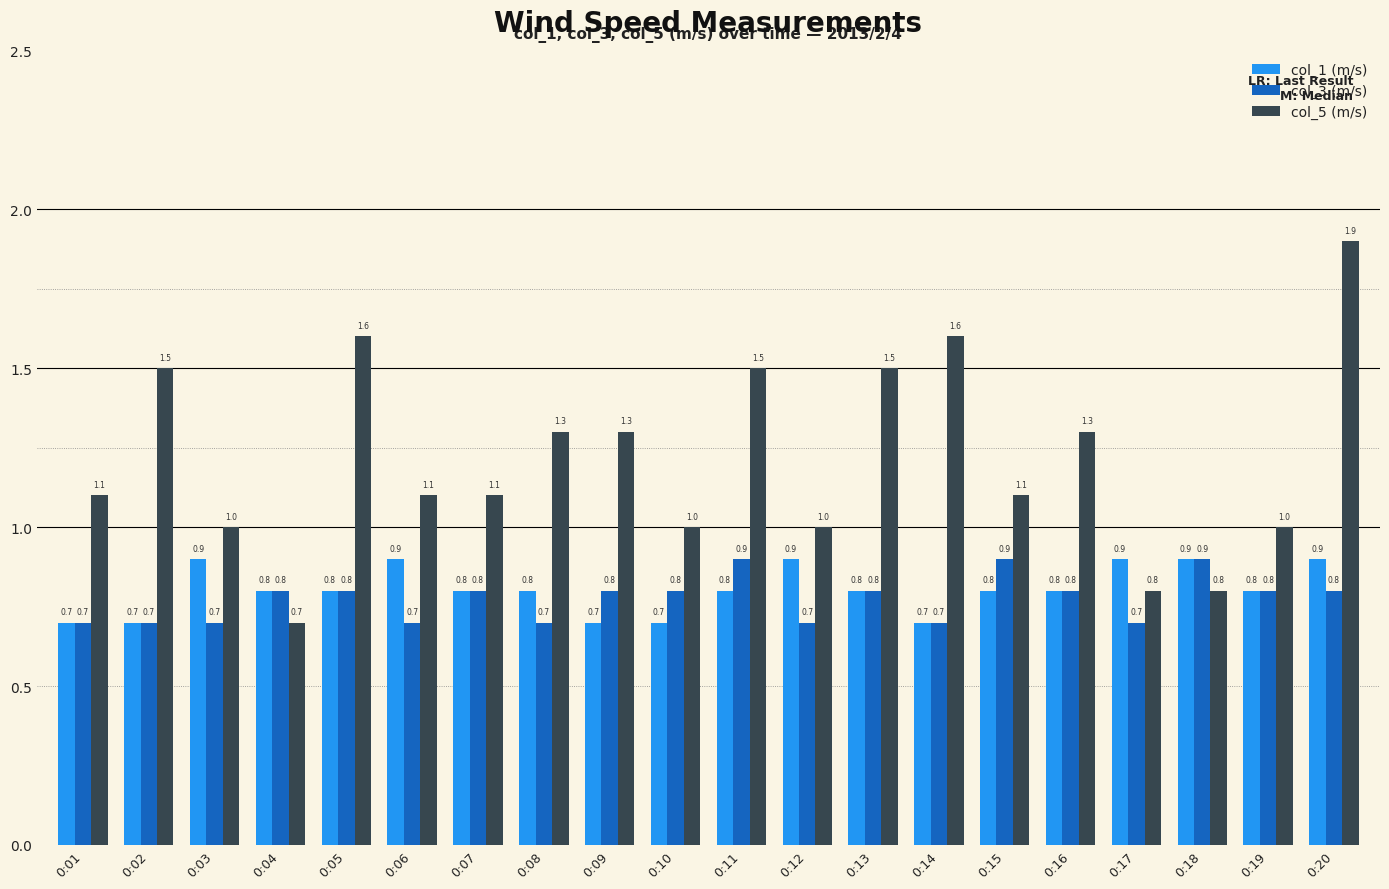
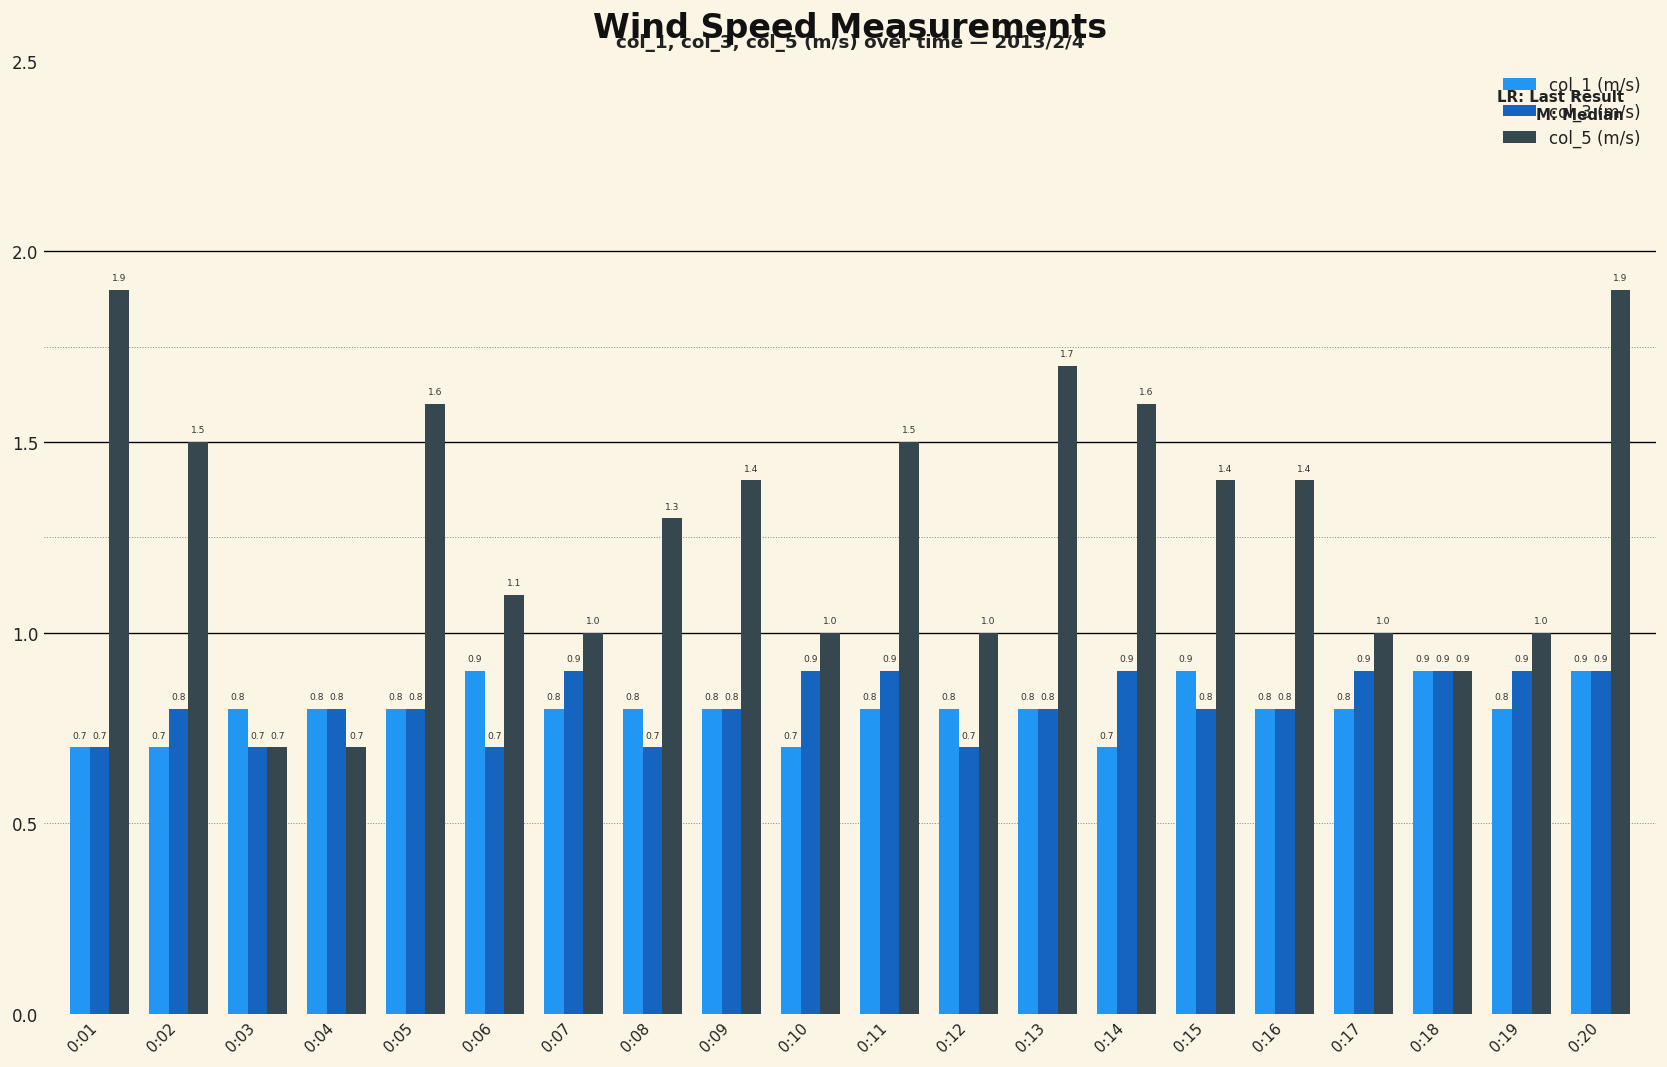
  {
    "col_1 (m/s)": {
      "0:01": 0.7,
      "0:02": 0.7,
-     "0:03": 0.9,
+     "0:03": 0.8,
      "0:04": 0.8,
      "0:05": 0.8,
      "0:06": 0.9,
      "0:07": 0.8,
      "0:08": 0.8,
-     "0:09": 0.7,
+     "0:09": 0.8,
      "0:10": 0.7,
      "0:11": 0.8,
-     "0:12": 0.9,
+     "0:12": 0.8,
      "0:13": 0.8,
      "0:14": 0.7,
-     "0:15": 0.8,
+     "0:15": 0.9,
      "0:16": 0.8,
-     "0:17": 0.9,
+     "0:17": 0.8,
      "0:18": 0.9,
      "0:19": 0.8,
      "0:20": 0.9
    },
    "col_3 (m/s)": {
      "0:01": 0.7,
-     "0:02": 0.7,
+     "0:02": 0.8,
      "0:03": 0.7,
      "0:04": 0.8,
      "0:05": 0.8,
      "0:06": 0.7,
-     "0:07": 0.8,
+     "0:07": 0.9,
      "0:08": 0.7,
      "0:09": 0.8,
-     "0:10": 0.8,
+     "0:10": 0.9,
      "0:11": 0.9,
      "0:12": 0.7,
      "0:13": 0.8,
-     "0:14": 0.7,
-     "0:15": 0.9,
+     "0:14": 0.9,
+     "0:15": 0.8,
      "0:16": 0.8,
-     "0:17": 0.7,
+     "0:17": 0.9,
      "0:18": 0.9,
-     "0:19": 0.8,
-     "0:20": 0.8
+     "0:19": 0.9,
+     "0:20": 0.9
    },
    "col_5 (m/s)": {
-     "0:01": 1.1,
+     "0:01": 1.9,
      "0:02": 1.5,
-     "0:03": 1.0,
+     "0:03": 0.7,
      "0:04": 0.7,
      "0:05": 1.6,
      "0:06": 1.1,
-     "0:07": 1.1,
+     "0:07": 1.0,
      "0:08": 1.3,
-     "0:09": 1.3,
+     "0:09": 1.4,
      "0:10": 1.0,
      "0:11": 1.5,
      "0:12": 1.0,
-     "0:13": 1.5,
+     "0:13": 1.7,
      "0:14": 1.6,
-     "0:15": 1.1,
-     "0:16": 1.3,
-     "0:17": 0.8,
-     "0:18": 0.8,
+     "0:15": 1.4,
+     "0:16": 1.4,
+     "0:17": 1.0,
+     "0:18": 0.9,
      "0:19": 1.0,
      "0:20": 1.9
    }
  }
